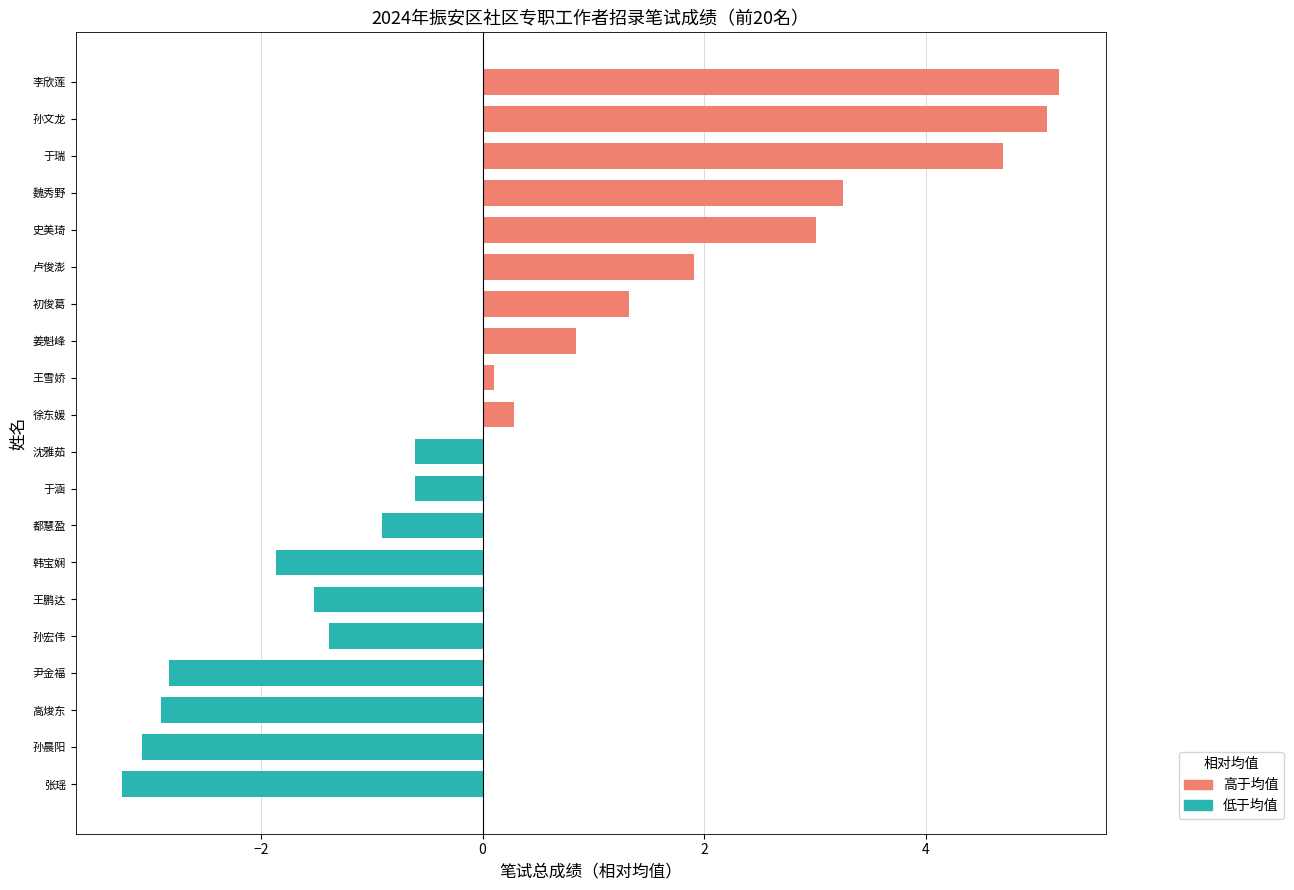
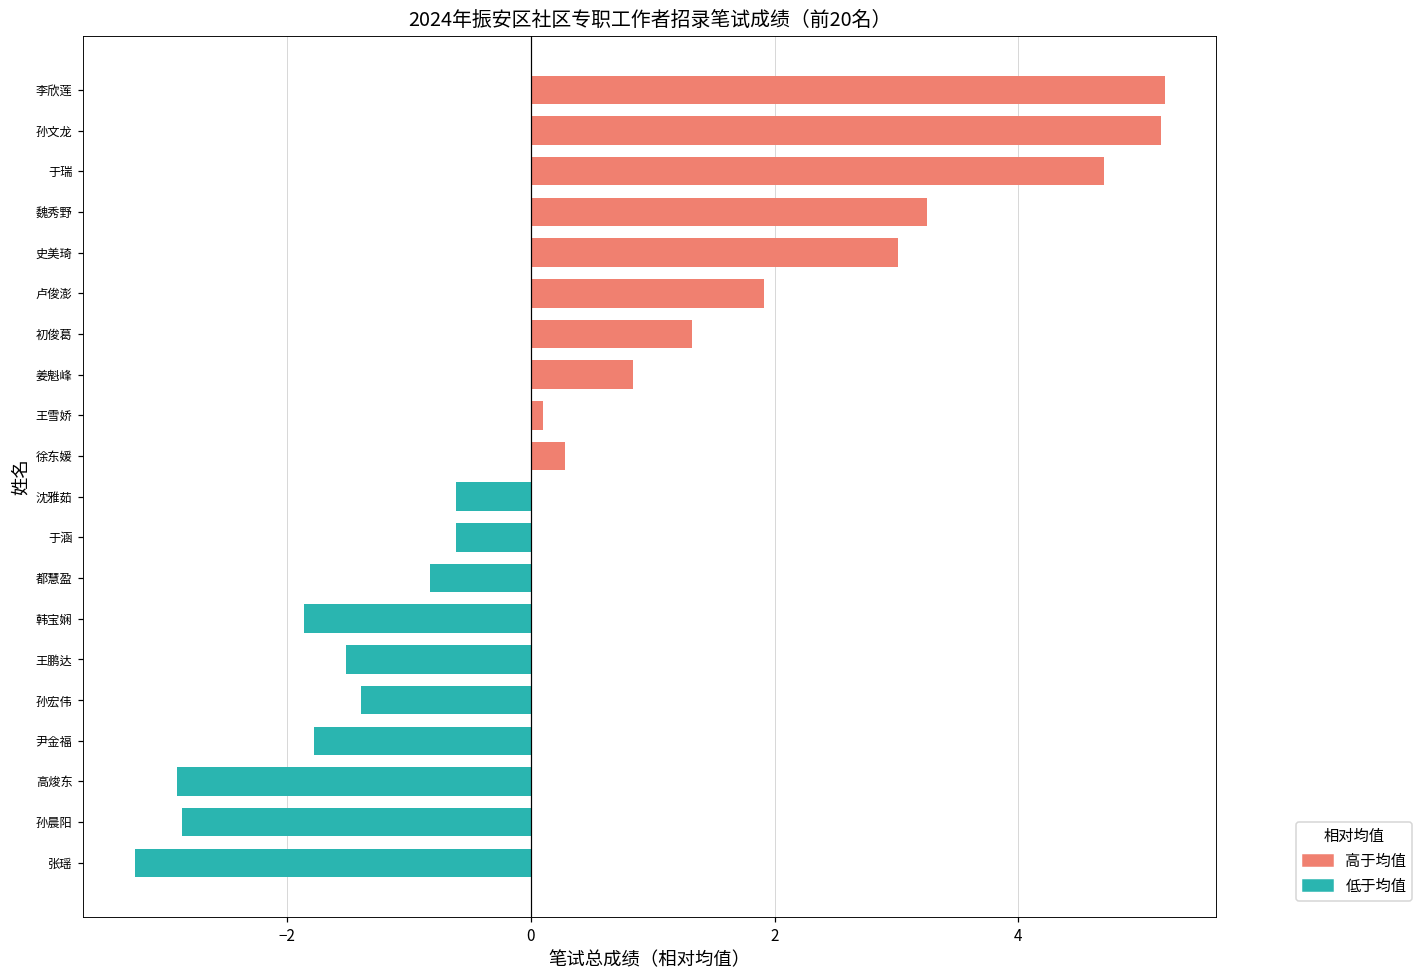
  {
    "李欣莲": 5.20,
-   "孙文龙": 5.09,
+   "孙文龙": 5.17,
    "于瑞": 4.70,
    "魏秀野": 3.25,
    "史美琦": 3.01,
    "卢俊澎": 1.91,
    "初俊葛": 1.32,
    "姜魁峰": 0.84,
    "王雪娇": 0.10,
    "徐东媛": 0.28,
    "沈雅茹": -0.61,
    "于涵": -0.61,
-   "都慧盈": -0.91,
+   "都慧盈": -0.83,
    "韩宝娴": -1.86,
    "王鹏达": -1.52,
    "孙宏伟": -1.39,
-   "尹金福": -2.83,
+   "尹金福": -1.78,
    "高焌东": -2.90,
-   "孙晨阳": -3.07,
+   "孙晨阳": -2.86,
    "张瑶": -3.25
  }
